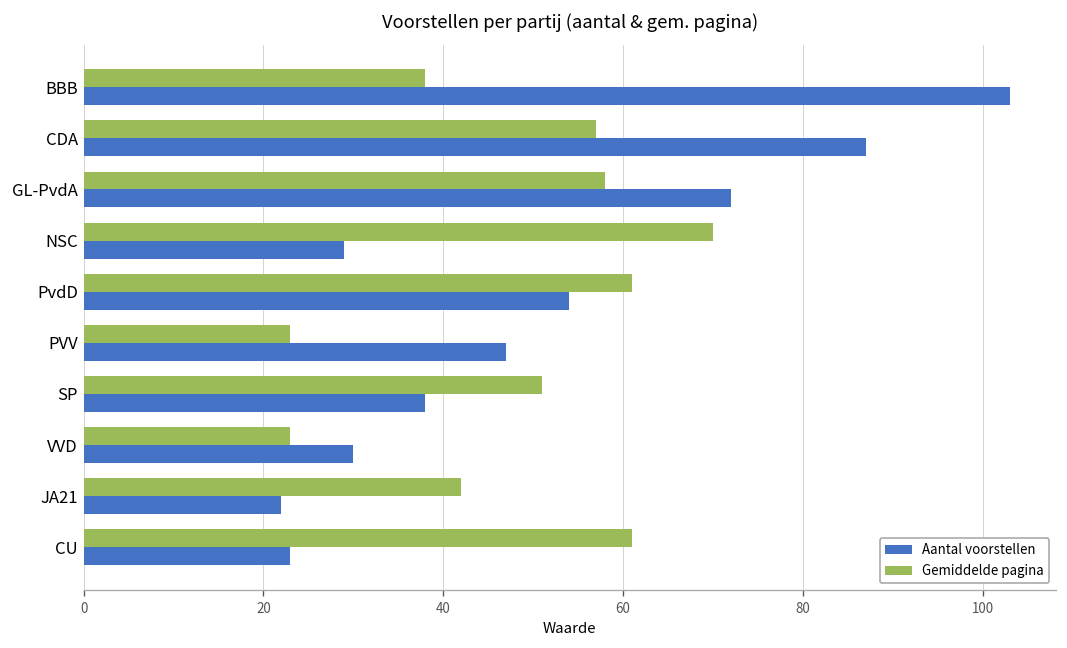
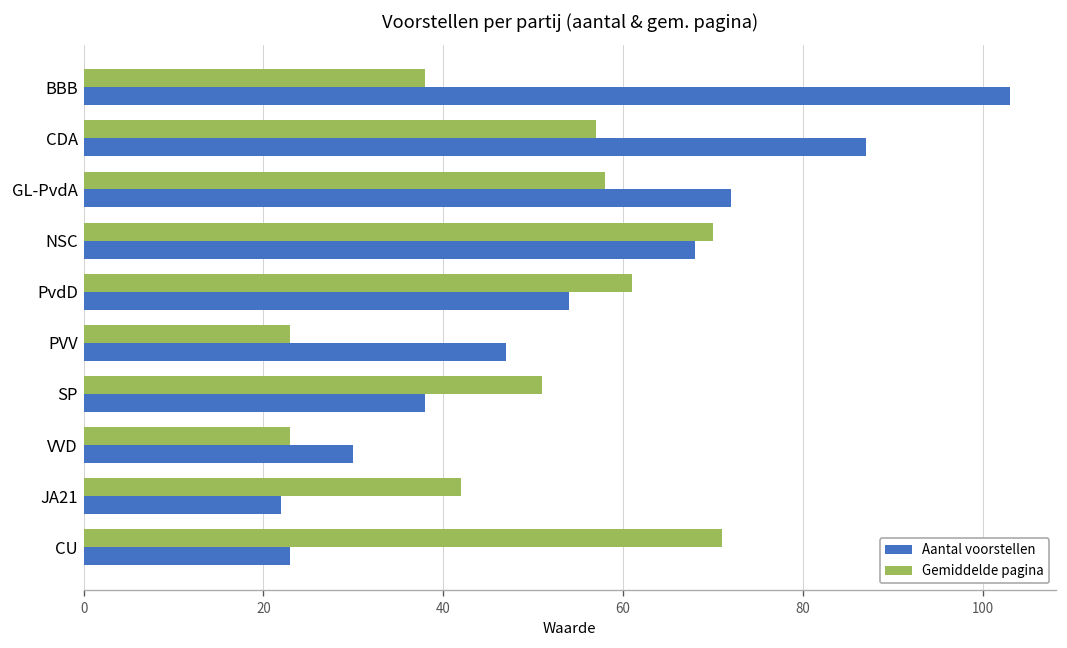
  {
    "Aantal voorstellen": {
      "BBB": 103,
      "CDA": 87,
      "GL-PvdA": 72,
-     "NSC": 29,
+     "NSC": 68,
      "PvdD": 54,
      "PVV": 47,
      "SP": 38,
      "VVD": 30,
      "JA21": 22,
      "CU": 23
    },
    "Gemiddelde pagina": {
      "BBB": 38,
      "CDA": 57,
      "GL-PvdA": 58,
      "NSC": 70,
      "PvdD": 61,
      "PVV": 23,
      "SP": 51,
      "VVD": 23,
      "JA21": 42,
-     "CU": 61
+     "CU": 71
    }
  }
